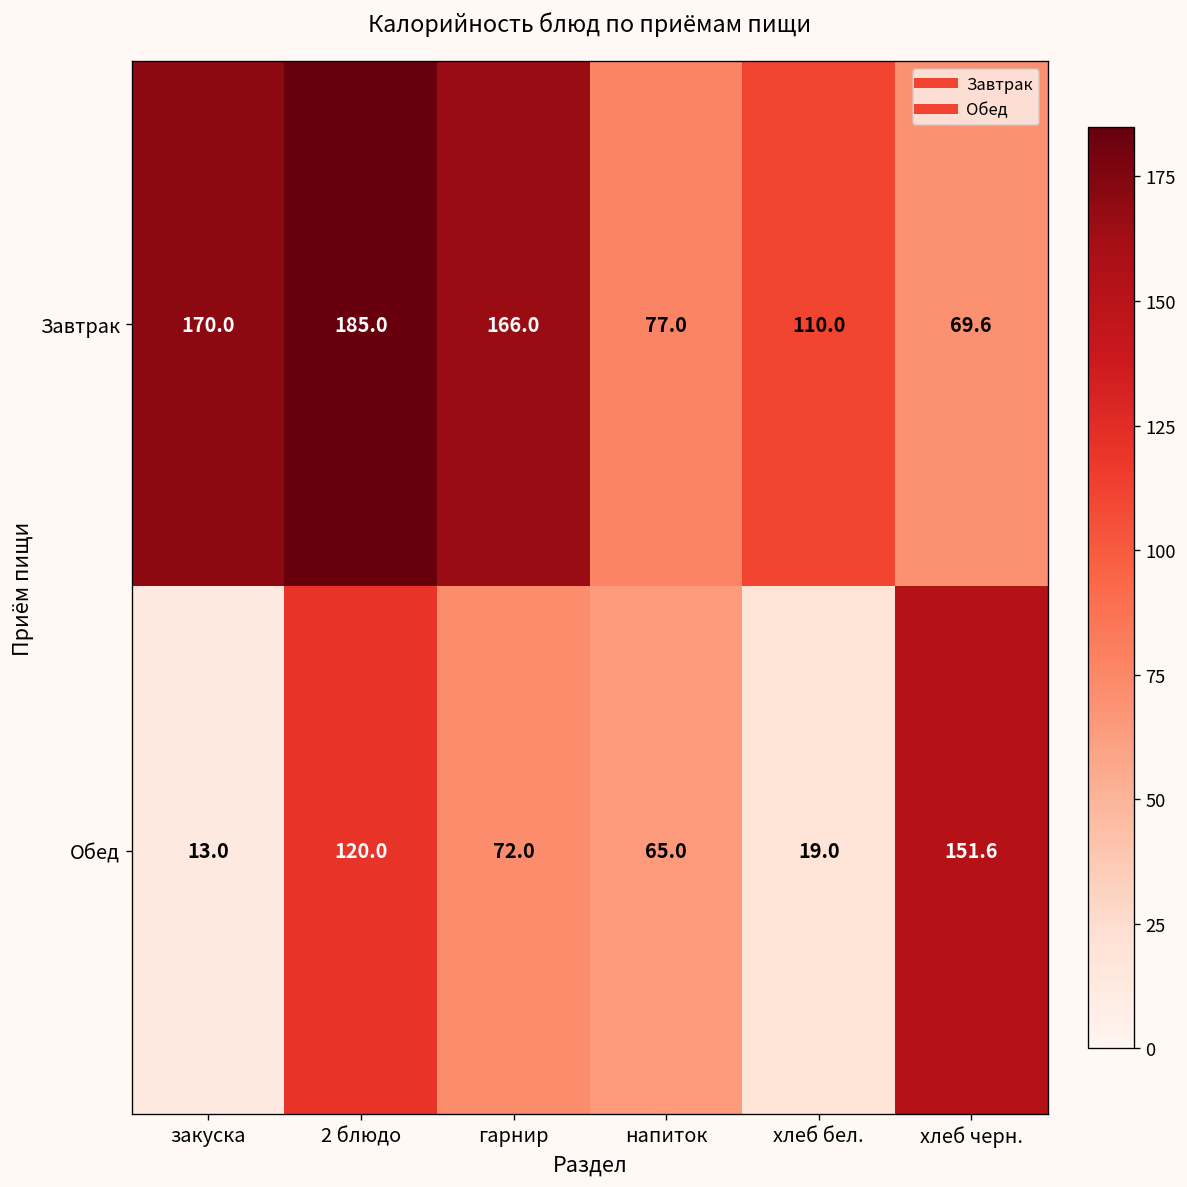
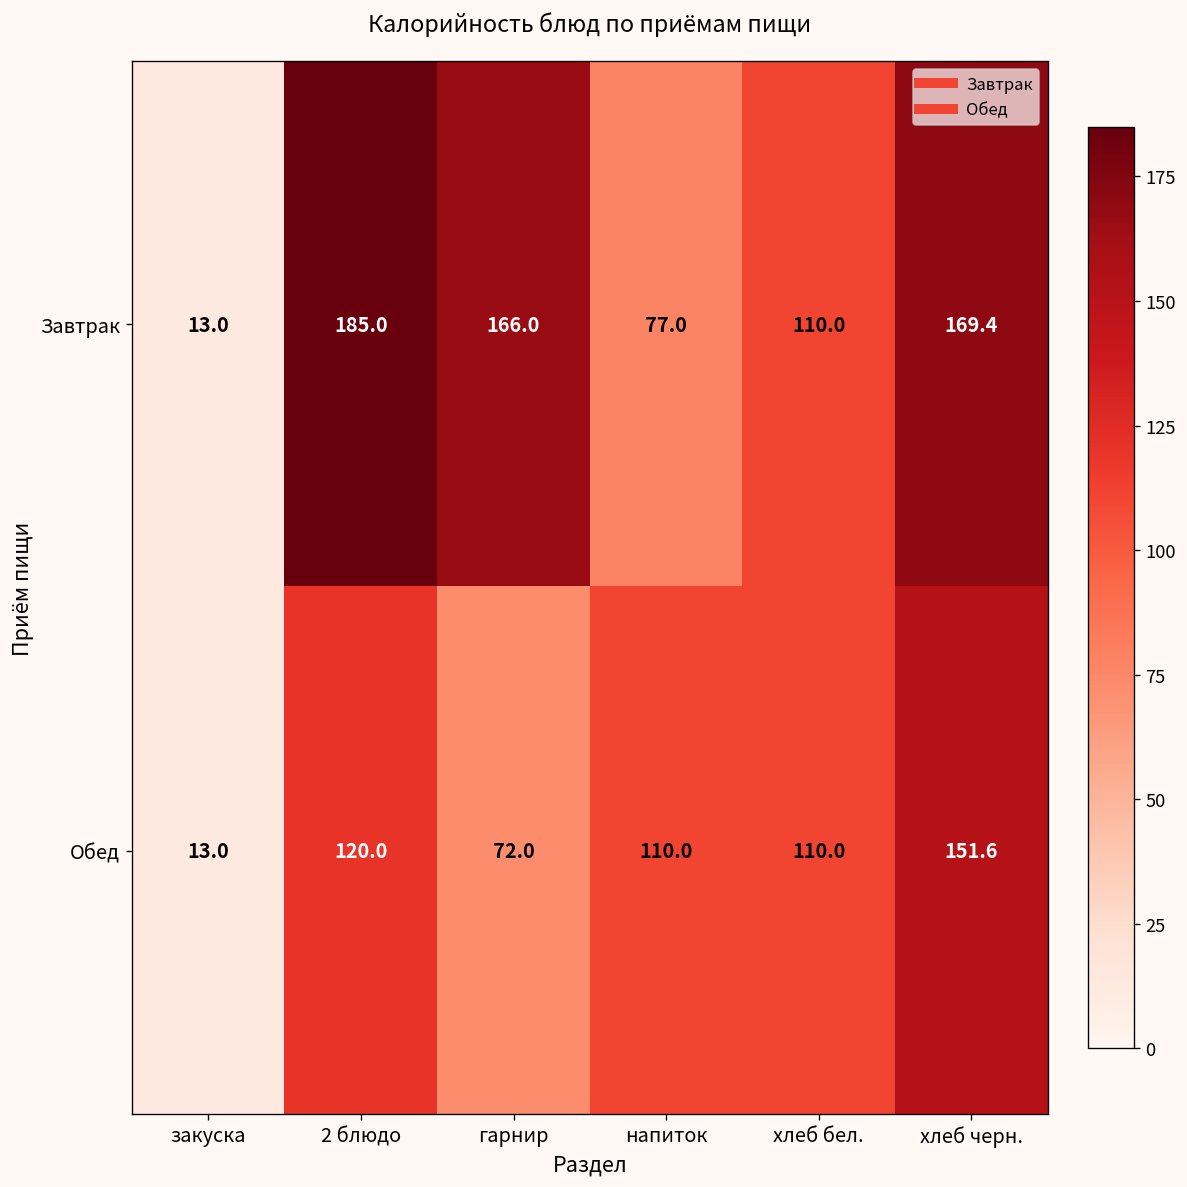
  {
    "Завтрак": {
-     "закуска": 170.0,
+     "закуска": 13.0,
      "2 блюдо": 185.0,
      "гарнир": 166.0,
      "напиток": 77.0,
      "хлеб бел.": 110.0,
-     "хлеб черн.": 69.6
+     "хлеб черн.": 169.4
    },
    "Обед": {
      "закуска": 13.0,
      "2 блюдо": 120.0,
      "гарнир": 72.0,
-     "напиток": 65.0,
-     "хлеб бел.": 19.0,
+     "напиток": 110.0,
+     "хлеб бел.": 110.0,
      "хлеб черн.": 151.6
    }
  }
